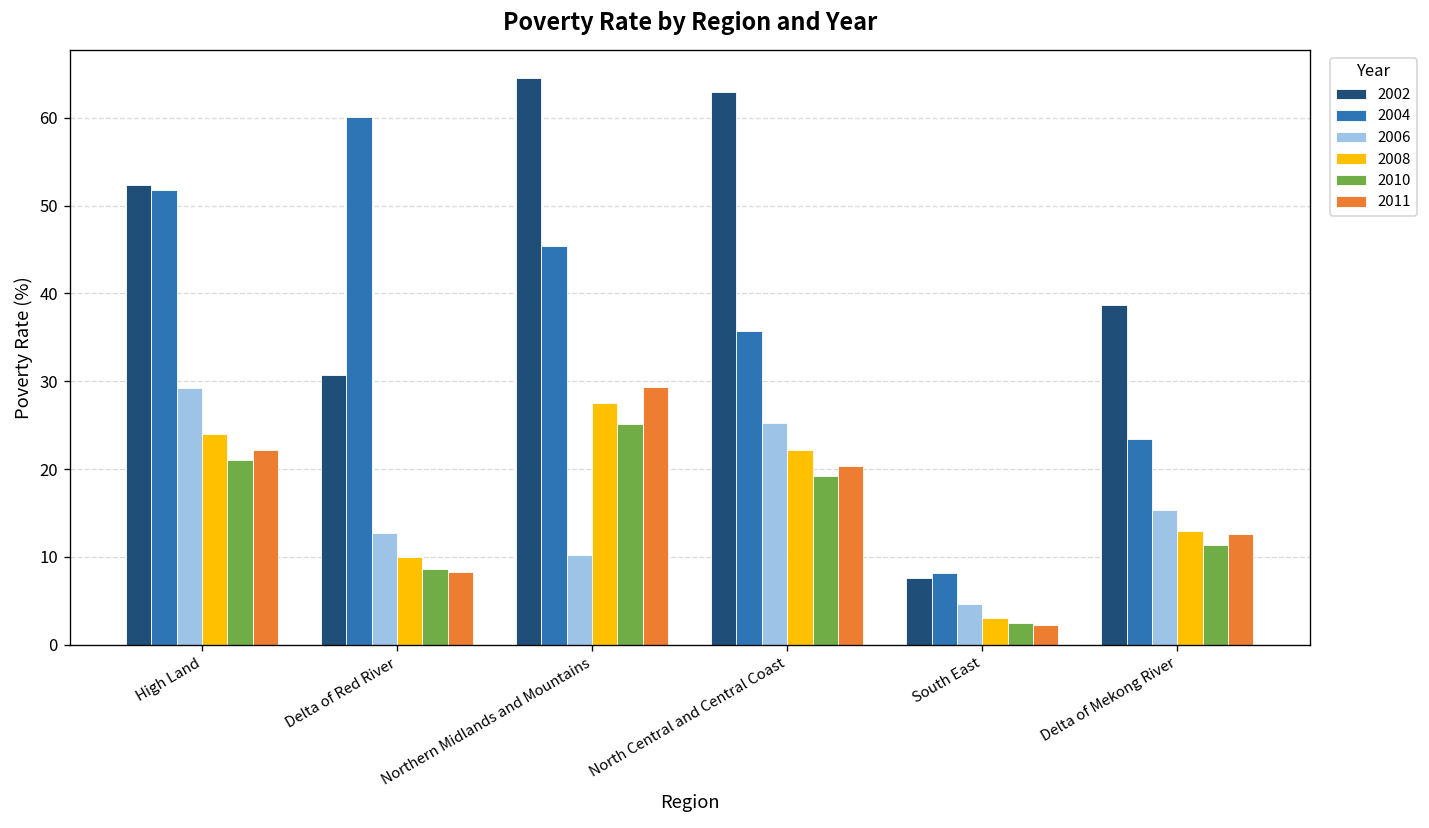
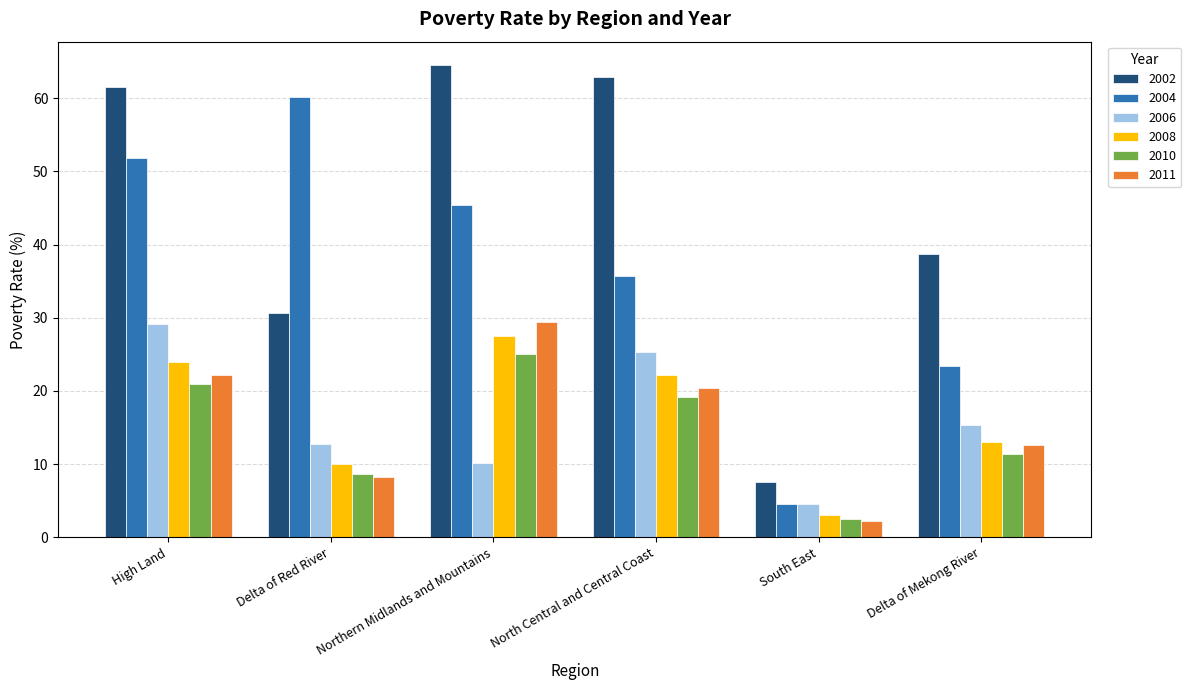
  {
    "2002": {
-     "High Land": 52,
+     "High Land": 62,
      "Delta of Red River": 31,
      "Northern Midlands and Mountains": 65,
      "North Central and Central Coast": 63,
      "South East": 8,
      "Delta of Mekong River": 39
    },
    "2004": {
      "High Land": 52,
      "Delta of Red River": 60,
      "Northern Midlands and Mountains": 45,
      "North Central and Central Coast": 36,
-     "South East": 8,
+     "South East": 5,
      "Delta of Mekong River": 23
    },
    "2006": {
      "High Land": 29,
      "Delta of Red River": 13,
      "Northern Midlands and Mountains": 10,
      "North Central and Central Coast": 25,
      "South East": 5,
      "Delta of Mekong River": 15
    },
    "2008": {
      "High Land": 24,
      "Delta of Red River": 10,
      "Northern Midlands and Mountains": 28,
      "North Central and Central Coast": 22,
      "South East": 3,
      "Delta of Mekong River": 13
    },
    "2010": {
      "High Land": 21,
      "Delta of Red River": 9,
      "Northern Midlands and Mountains": 25,
      "North Central and Central Coast": 19,
      "South East": 3,
      "Delta of Mekong River": 11
    },
    "2011": {
      "High Land": 22,
      "Delta of Red River": 8,
      "Northern Midlands and Mountains": 29,
      "North Central and Central Coast": 20,
      "South East": 2,
      "Delta of Mekong River": 13
    }
  }
